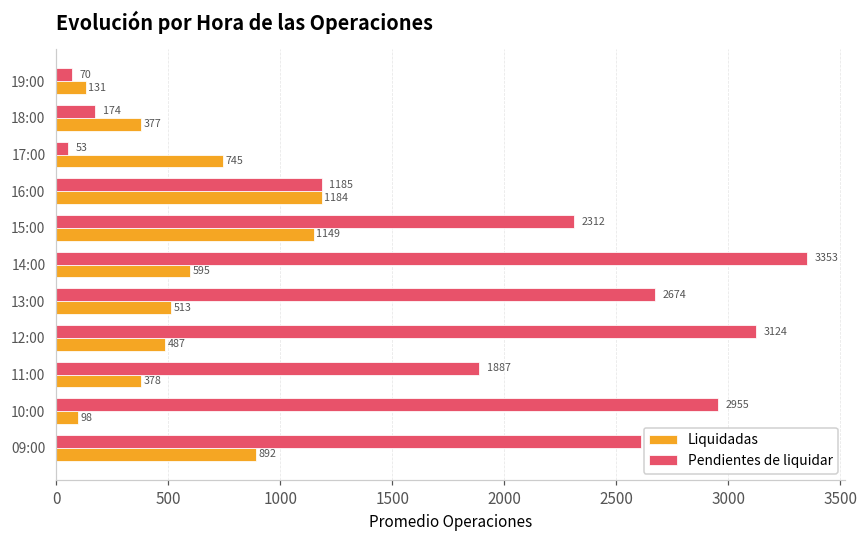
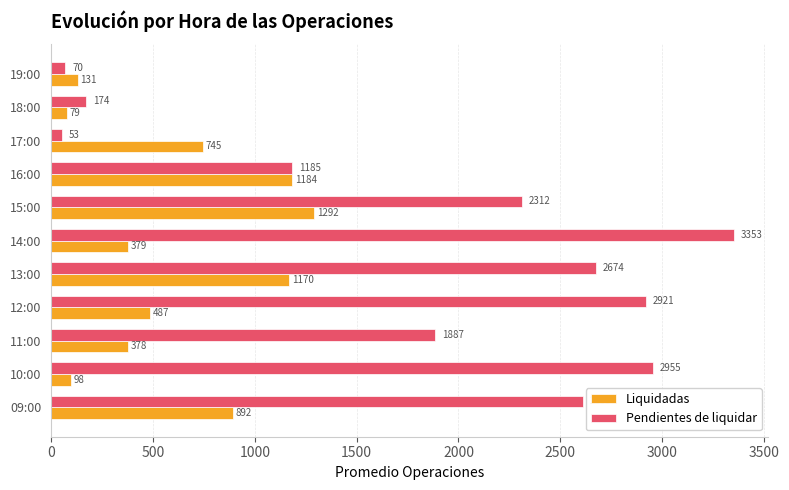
  {
    "Liquidadas": {
      "19:00": 131,
-     "18:00": 377,
+     "18:00": 79,
      "17:00": 745,
      "16:00": 1184,
-     "15:00": 1149,
-     "14:00": 595,
-     "13:00": 513,
+     "15:00": 1292,
+     "14:00": 379,
+     "13:00": 1170,
      "12:00": 487,
      "11:00": 378,
      "10:00": 98,
      "09:00": 892
    },
    "Pendientes de liquidar": {
      "19:00": 70,
      "18:00": 174,
      "17:00": 53,
      "16:00": 1185,
      "15:00": 2312,
      "14:00": 3353,
      "13:00": 2674,
-     "12:00": 3124,
+     "12:00": 2921,
      "11:00": 1887,
      "10:00": 2955
    }
  }
